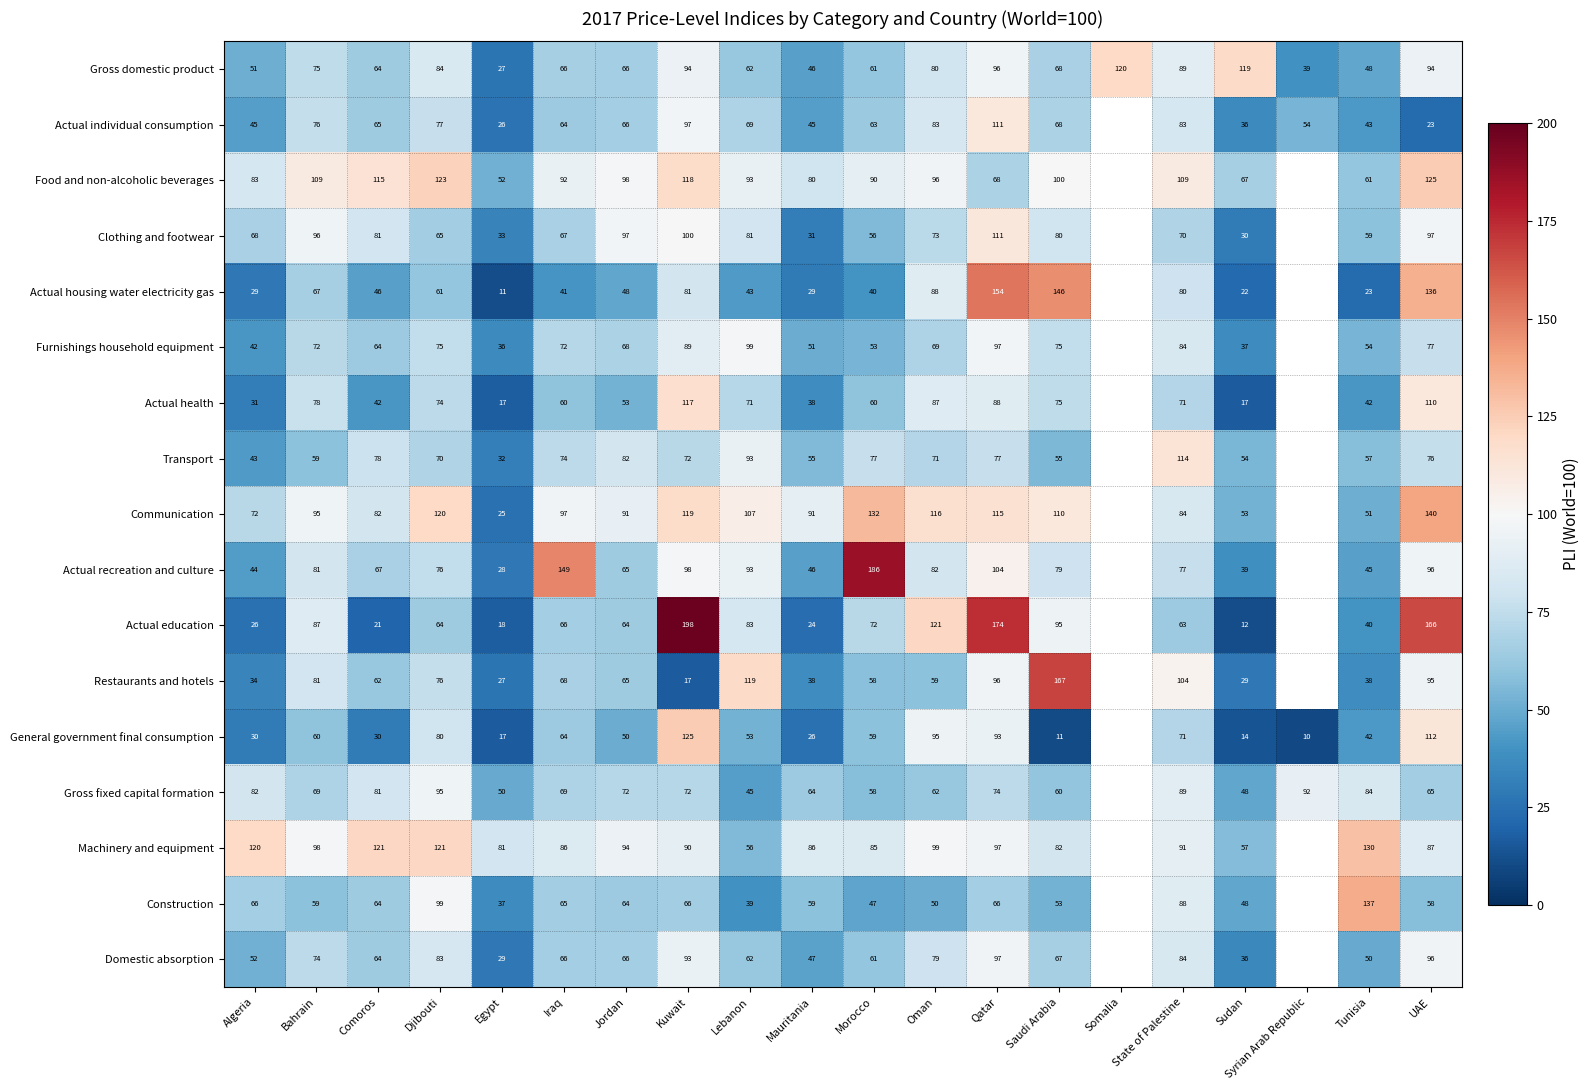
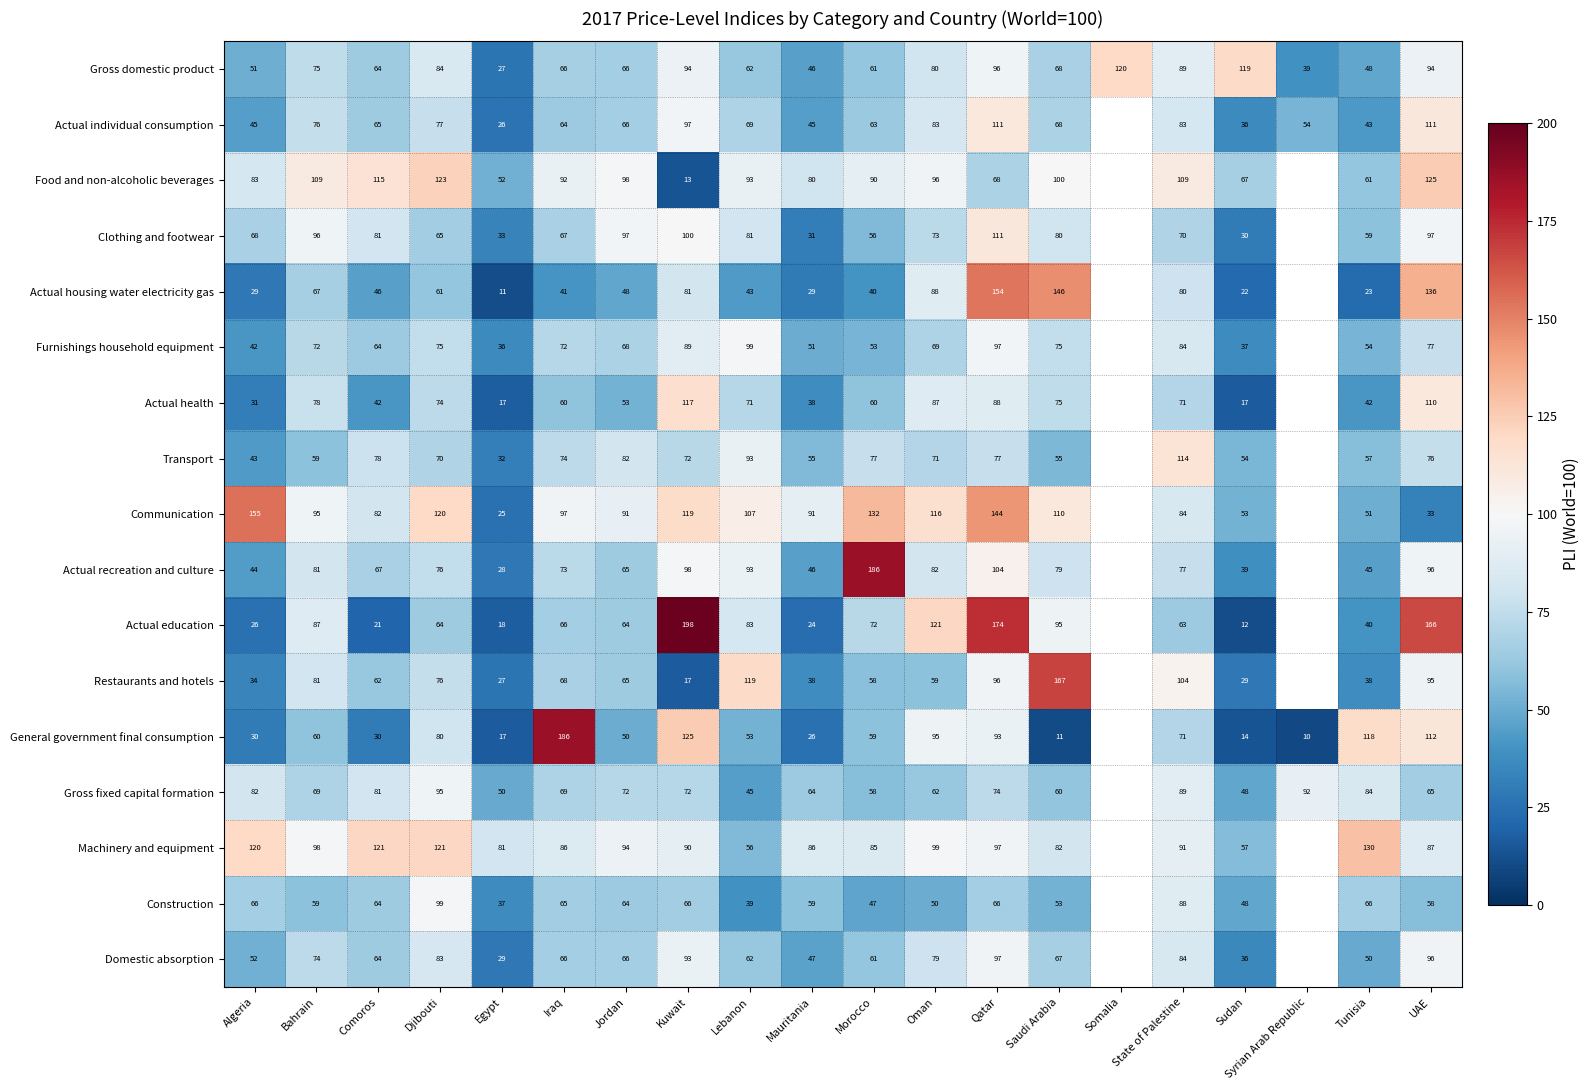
  {
    "Actual individual consumption": {
      "Algeria": 45,
      "Bahrain": 76,
      "Comoros": 65,
      "Djibouti": 77,
      "Egypt": 26,
      "Iraq": 64,
      "Jordan": 66,
      "Kuwait": 97,
      "Lebanon": 69,
      "Mauritania": 45,
      "Morocco": 63,
      "Oman": 83,
      "Qatar": 111,
      "Saudi Arabia": 68,
      "State of Palestine": 83,
      "Sudan": 36,
      "Syrian Arab Republic": 54,
      "Tunisia": 43,
-     "UAE": 23
+     "UAE": 111
    },
    "Food and non-alcoholic beverages": {
      "Algeria": 83,
      "Bahrain": 109,
      "Comoros": 115,
      "Djibouti": 123,
      "Egypt": 52,
      "Iraq": 92,
      "Jordan": 98,
-     "Kuwait": 118,
+     "Kuwait": 13,
      "Lebanon": 93,
      "Mauritania": 80,
      "Morocco": 90,
      "Oman": 96,
      "Qatar": 68,
      "Saudi Arabia": 100,
      "State of Palestine": 109,
      "Sudan": 67,
      "Tunisia": 61,
      "UAE": 125
    },
    "Communication": {
-     "Algeria": 72,
+     "Algeria": 155,
      "Bahrain": 95,
      "Comoros": 82,
      "Djibouti": 120,
      "Egypt": 25,
      "Iraq": 97,
      "Jordan": 91,
      "Kuwait": 119,
      "Lebanon": 107,
      "Mauritania": 91,
      "Morocco": 132,
      "Oman": 116,
-     "Qatar": 115,
+     "Qatar": 144,
      "Saudi Arabia": 110,
      "State of Palestine": 84,
      "Sudan": 53,
      "Tunisia": 51,
-     "UAE": 140
+     "UAE": 33
    },
    "Actual recreation and culture": {
      "Algeria": 44,
      "Bahrain": 81,
      "Comoros": 67,
      "Djibouti": 76,
      "Egypt": 28,
-     "Iraq": 149,
+     "Iraq": 73,
      "Jordan": 65,
      "Kuwait": 98,
      "Lebanon": 93,
      "Mauritania": 46,
      "Morocco": 186,
      "Oman": 82,
      "Qatar": 104,
      "Saudi Arabia": 79,
      "State of Palestine": 77,
      "Sudan": 39,
      "Tunisia": 45,
      "UAE": 96
    },
    "General government final consumption": {
      "Algeria": 30,
      "Bahrain": 60,
      "Comoros": 30,
      "Djibouti": 80,
      "Egypt": 17,
-     "Iraq": 64,
+     "Iraq": 186,
      "Jordan": 50,
      "Kuwait": 125,
      "Lebanon": 53,
      "Mauritania": 26,
      "Morocco": 59,
      "Oman": 95,
      "Qatar": 93,
      "Saudi Arabia": 11,
      "State of Palestine": 71,
      "Sudan": 14,
      "Syrian Arab Republic": 10,
-     "Tunisia": 42,
+     "Tunisia": 118,
      "UAE": 112
    },
    "Construction": {
      "Algeria": 66,
      "Bahrain": 59,
      "Comoros": 64,
      "Djibouti": 99,
      "Egypt": 37,
      "Iraq": 65,
      "Jordan": 64,
      "Kuwait": 66,
      "Lebanon": 39,
      "Mauritania": 59,
      "Morocco": 47,
      "Oman": 50,
      "Qatar": 66,
      "Saudi Arabia": 53,
      "State of Palestine": 88,
      "Sudan": 48,
-     "Tunisia": 137,
+     "Tunisia": 66,
      "UAE": 58
    }
  }
